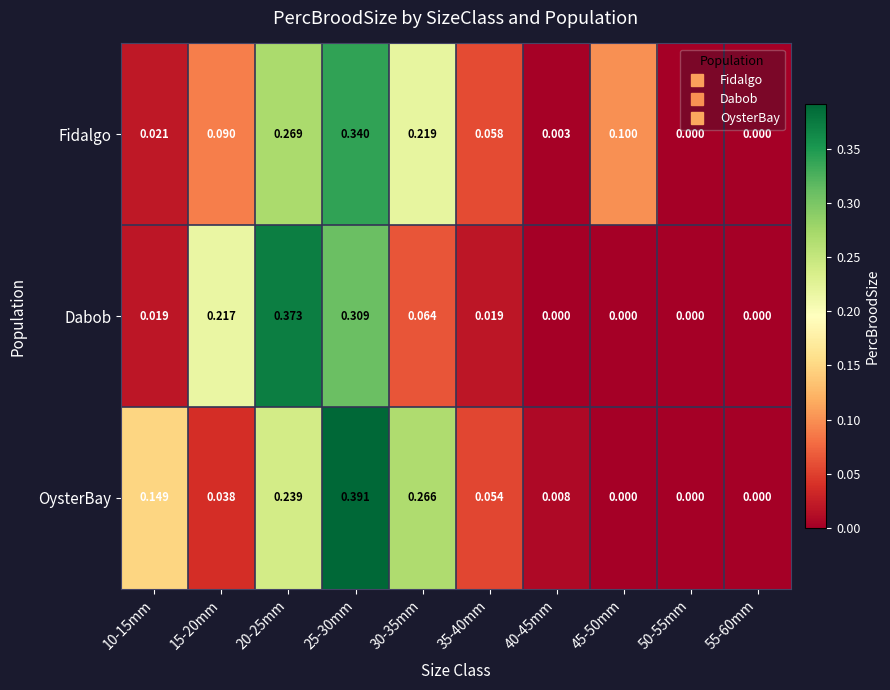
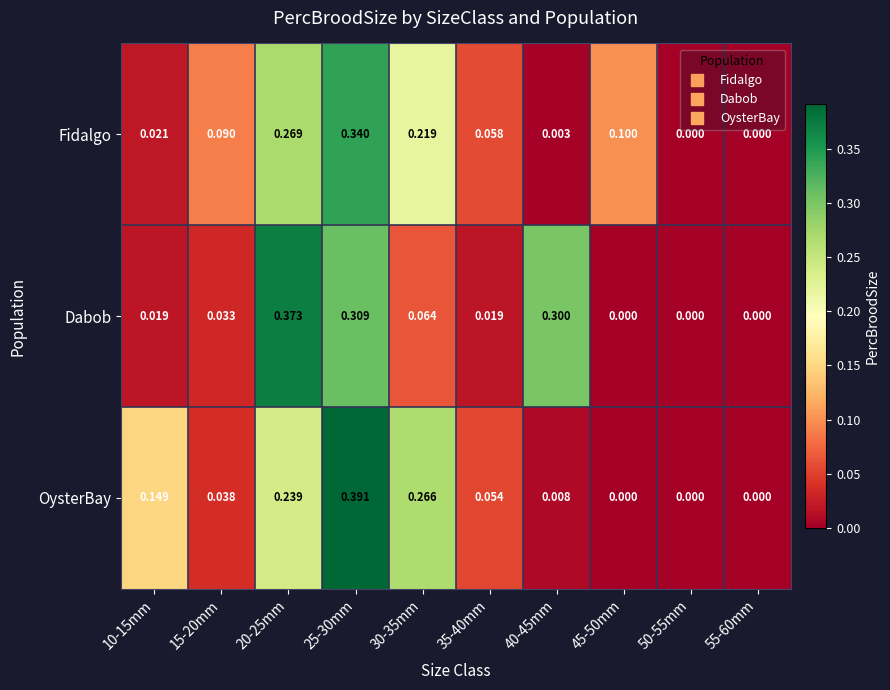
  {
    "Fidalgo": {
      "10-15mm": 0.021,
      "15-20mm": 0.090,
      "20-25mm": 0.269,
      "25-30mm": 0.340,
      "30-35mm": 0.219,
      "35-40mm": 0.058,
      "40-45mm": 0.003,
      "45-50mm": 0.100
    },
    "Dabob": {
      "10-15mm": 0.019,
-     "15-20mm": 0.217,
+     "15-20mm": 0.033,
      "20-25mm": 0.373,
      "25-30mm": 0.309,
      "30-35mm": 0.064,
      "35-40mm": 0.019,
-     "40-45mm": 0.000,
+     "40-45mm": 0.300,
      "45-50mm": 0.000,
      "50-55mm": 0.000,
      "55-60mm": 0.000
    },
    "OysterBay": {
      "10-15mm": 0.149,
      "15-20mm": 0.038,
      "20-25mm": 0.239,
      "25-30mm": 0.391,
      "30-35mm": 0.266,
      "35-40mm": 0.054,
      "40-45mm": 0.008,
      "45-50mm": 0.000,
      "50-55mm": 0.000,
      "55-60mm": 0.000
    }
  }
